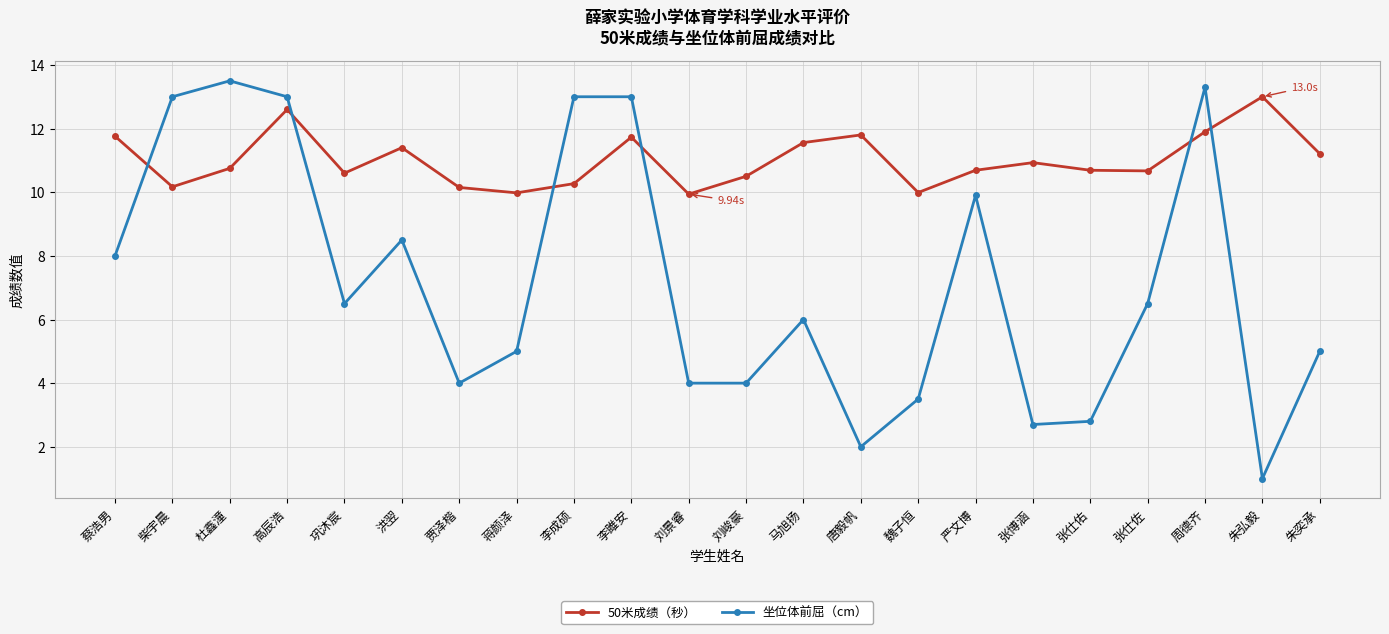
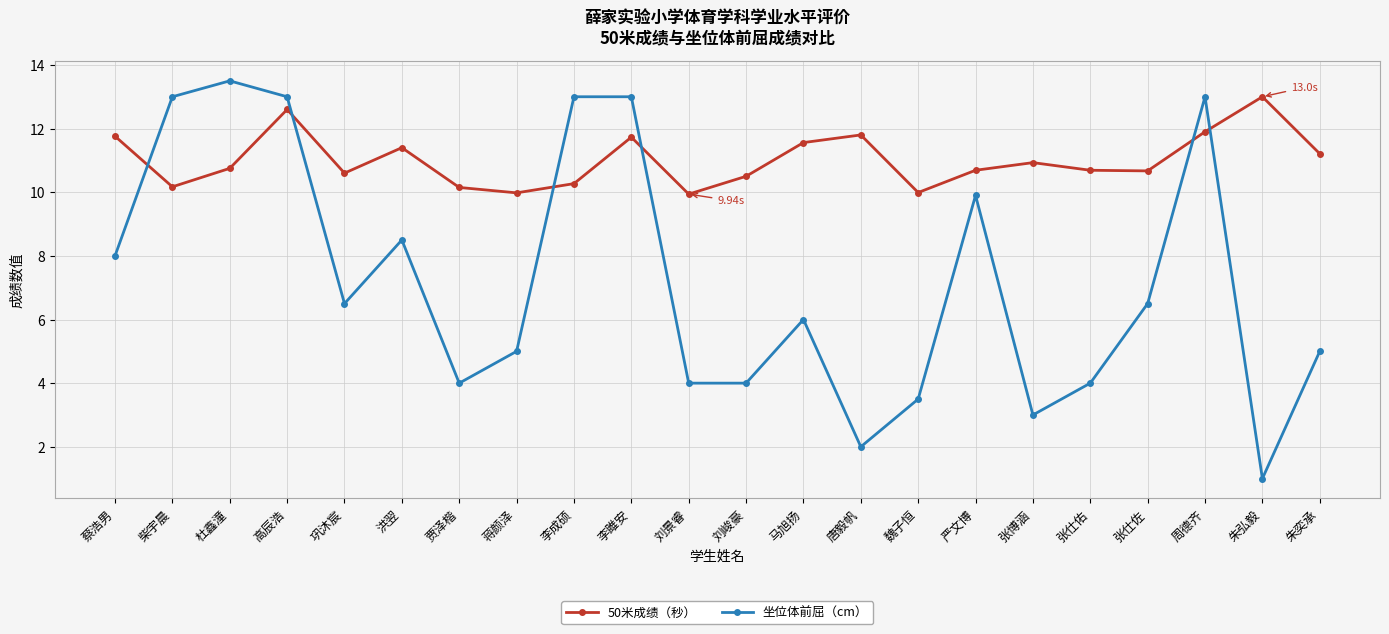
  {
    "50米成绩（秒）": {
      "刘景睿": "9.94s",
      "朱弘毅": "13.0s"
    },
    "坐位体前屈（cm）": {
      "蔡浩男": "8.0",
      "柴宇晨": "13.0",
      "杜鑫潼": "13.5",
      "高辰浩": "13.0",
      "巩沐宸": "6.5",
      "洪翌": "8.5",
      "贾泽楷": "4.0",
      "蒋颜泽": "5.0",
      "李成硕": "13.0",
      "李雎安": "13.0",
      "刘景睿": "4.0",
      "刘峻豪": "4.0",
      "马旭扬": "6.0",
      "唐毅帆": "2.0",
      "魏子恒": "3.5",
      "严文博": "9.9",
-     "张博涵": "2.7",
-     "张仕佑": "2.8",
+     "张博涵": "3.0",
+     "张仕佑": "4.0",
      "张仕佐": "6.5",
-     "周德齐": "13.3",
+     "周德齐": "13.0",
      "朱弘毅": "1.0",
      "朱奕承": "5.0"
    }
  }
